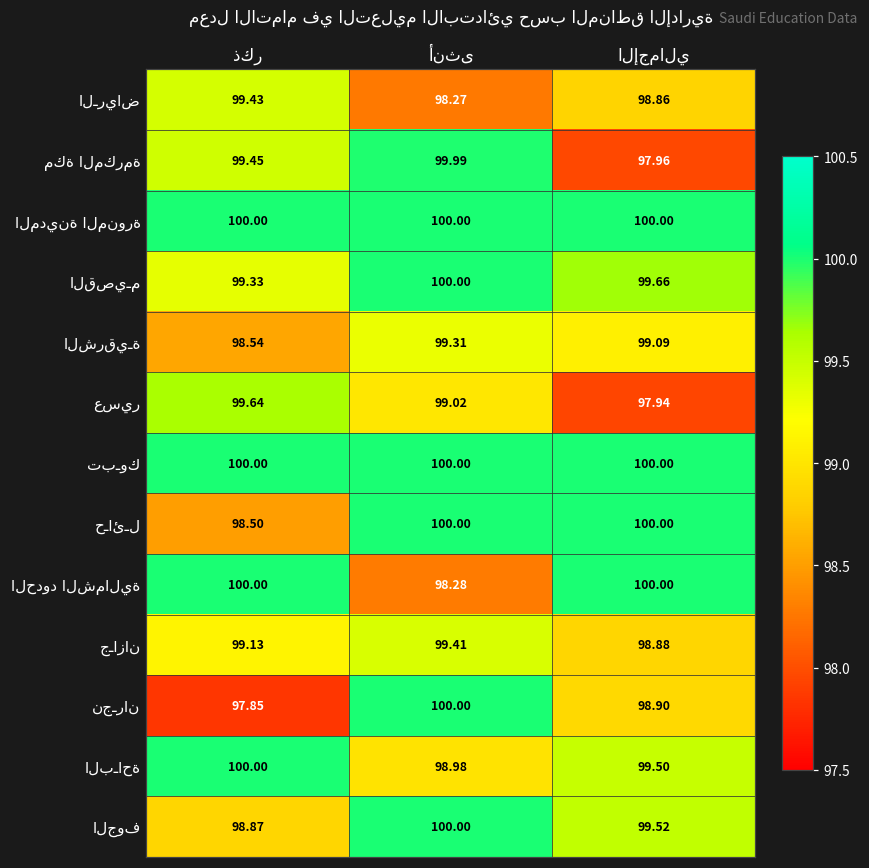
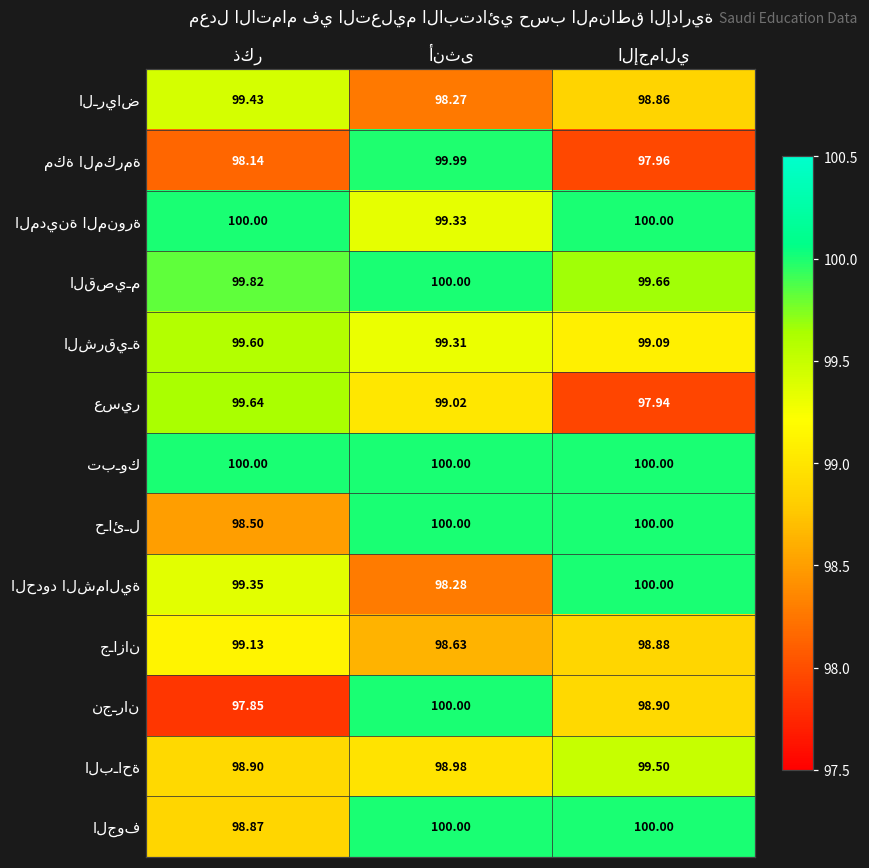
  {
    "الـرياض": {
      "ذكر": 99.43,
      "أنثى": 98.27,
      "الإجمالي": 98.86
    },
    "مكة المكرمة": {
-     "ذكر": 99.45,
+     "ذكر": 98.14,
      "أنثى": 99.99,
      "الإجمالي": 97.96
    },
    "المدينة المنورة": {
      "ذكر": 100.00,
-     "أنثى": 100.00,
+     "أنثى": 99.33,
      "الإجمالي": 100.00
    },
    "القصيـم": {
-     "ذكر": 99.33,
+     "ذكر": 99.82,
      "أنثى": 100.00,
      "الإجمالي": 99.66
    },
    "الشرقيـة": {
-     "ذكر": 98.54,
+     "ذكر": 99.60,
      "أنثى": 99.31,
      "الإجمالي": 99.09
    },
    "عسير": {
      "ذكر": 99.64,
      "أنثى": 99.02,
      "الإجمالي": 97.94
    },
    "تبـوك": {
      "ذكر": 100.00,
      "أنثى": 100.00,
      "الإجمالي": 100.00
    },
    "حـائـل": {
      "ذكر": 98.50,
      "أنثى": 100.00,
      "الإجمالي": 100.00
    },
    "الحدود الشمالية": {
-     "ذكر": 100.00,
+     "ذكر": 99.35,
      "أنثى": 98.28,
      "الإجمالي": 100.00
    },
    "جـازان": {
      "ذكر": 99.13,
-     "أنثى": 99.41,
+     "أنثى": 98.63,
      "الإجمالي": 98.88
    },
    "نجـران": {
      "ذكر": 97.85,
      "أنثى": 100.00,
      "الإجمالي": 98.90
    },
    "البـاحة": {
-     "ذكر": 100.00,
+     "ذكر": 98.90,
      "أنثى": 98.98,
      "الإجمالي": 99.50
    },
    "الجوف": {
      "ذكر": 98.87,
      "أنثى": 100.00,
-     "الإجمالي": 99.52
+     "الإجمالي": 100.00
    }
  }
